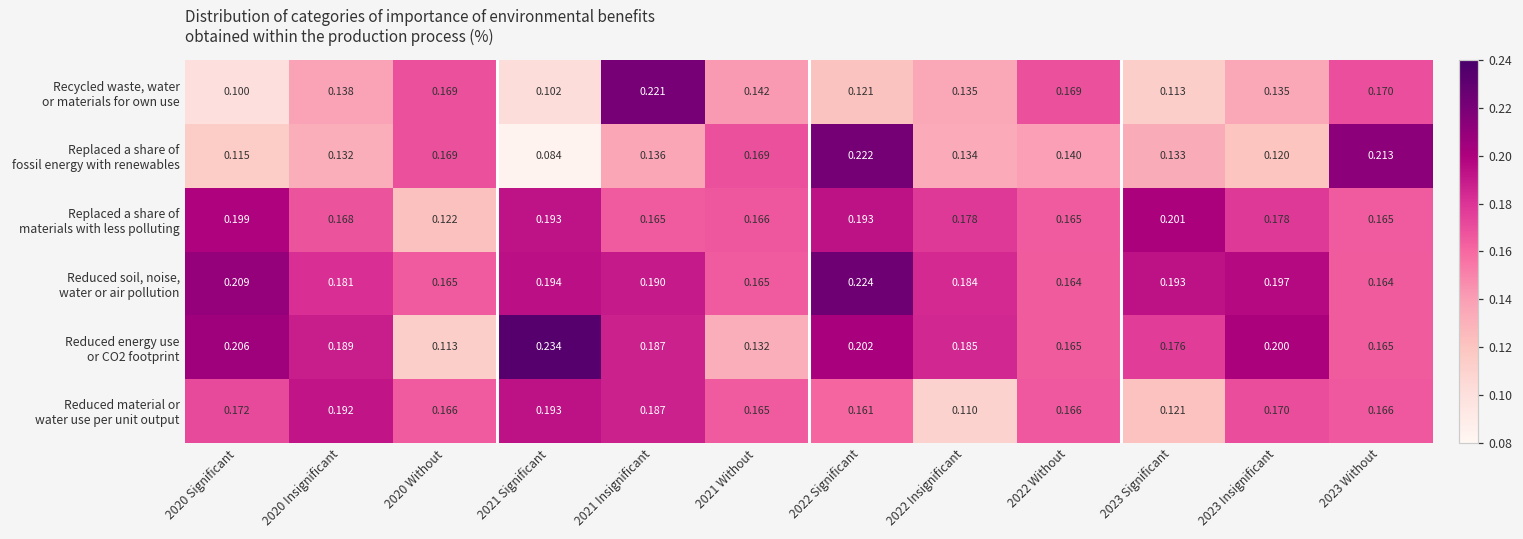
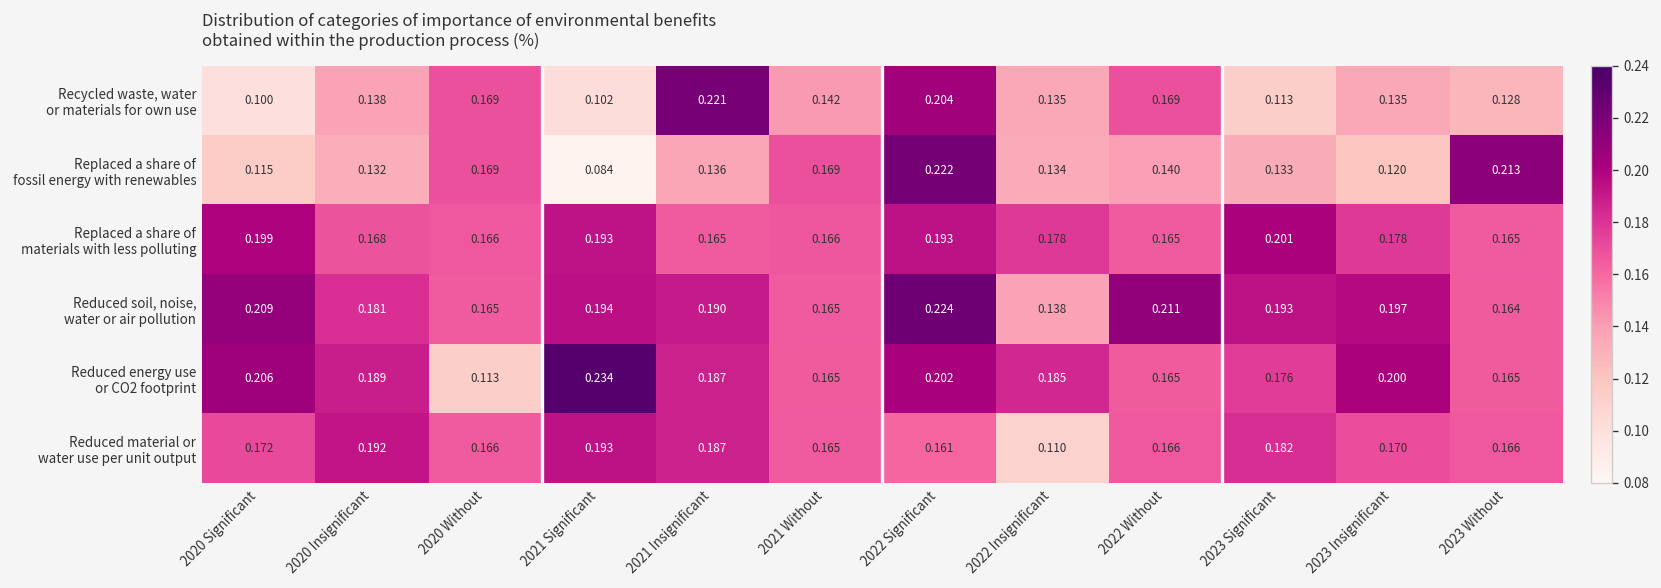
  {
    "Recycled waste, water or materials for own use": {
      "2020 Significant": 0.100,
      "2020 Insignificant": 0.138,
      "2020 Without": 0.169,
      "2021 Significant": 0.102,
      "2021 Insignificant": 0.221,
      "2021 Without": 0.142,
-     "2022 Significant": 0.121,
+     "2022 Significant": 0.204,
      "2022 Insignificant": 0.135,
      "2022 Without": 0.169,
      "2023 Significant": 0.113,
      "2023 Insignificant": 0.135,
-     "2023 Without": 0.170
+     "2023 Without": 0.128
    },
    "Replaced a share of fossil energy with renewables": {
      "2020 Significant": 0.115,
      "2020 Insignificant": 0.132,
      "2020 Without": 0.169,
      "2021 Significant": 0.084,
      "2021 Insignificant": 0.136,
      "2021 Without": 0.169,
      "2022 Significant": 0.222,
      "2022 Insignificant": 0.134,
      "2022 Without": 0.140,
      "2023 Significant": 0.133,
      "2023 Insignificant": 0.120,
      "2023 Without": 0.213
    },
    "Replaced a share of materials with less polluting": {
      "2020 Significant": 0.199,
      "2020 Insignificant": 0.168,
-     "2020 Without": 0.122,
+     "2020 Without": 0.166,
      "2021 Significant": 0.193,
      "2021 Insignificant": 0.165,
      "2021 Without": 0.166,
      "2022 Significant": 0.193,
      "2022 Insignificant": 0.178,
      "2022 Without": 0.165,
      "2023 Significant": 0.201,
      "2023 Insignificant": 0.178,
      "2023 Without": 0.165
    },
    "Reduced soil, noise, water or air pollution": {
      "2020 Significant": 0.209,
      "2020 Insignificant": 0.181,
      "2020 Without": 0.165,
      "2021 Significant": 0.194,
      "2021 Insignificant": 0.190,
      "2021 Without": 0.165,
      "2022 Significant": 0.224,
-     "2022 Insignificant": 0.184,
-     "2022 Without": 0.164,
+     "2022 Insignificant": 0.138,
+     "2022 Without": 0.211,
      "2023 Significant": 0.193,
      "2023 Insignificant": 0.197,
      "2023 Without": 0.164
    },
    "Reduced energy use or CO2 footprint": {
      "2020 Significant": 0.206,
      "2020 Insignificant": 0.189,
      "2020 Without": 0.113,
      "2021 Significant": 0.234,
      "2021 Insignificant": 0.187,
-     "2021 Without": 0.132,
+     "2021 Without": 0.165,
      "2022 Significant": 0.202,
      "2022 Insignificant": 0.185,
      "2022 Without": 0.165,
      "2023 Significant": 0.176,
      "2023 Insignificant": 0.200,
      "2023 Without": 0.165
    },
    "Reduced material or water use per unit output": {
      "2020 Significant": 0.172,
      "2020 Insignificant": 0.192,
      "2020 Without": 0.166,
      "2021 Significant": 0.193,
      "2021 Insignificant": 0.187,
      "2021 Without": 0.165,
      "2022 Significant": 0.161,
      "2022 Insignificant": 0.110,
      "2022 Without": 0.166,
-     "2023 Significant": 0.121,
+     "2023 Significant": 0.182,
      "2023 Insignificant": 0.170,
      "2023 Without": 0.166
    }
  }
